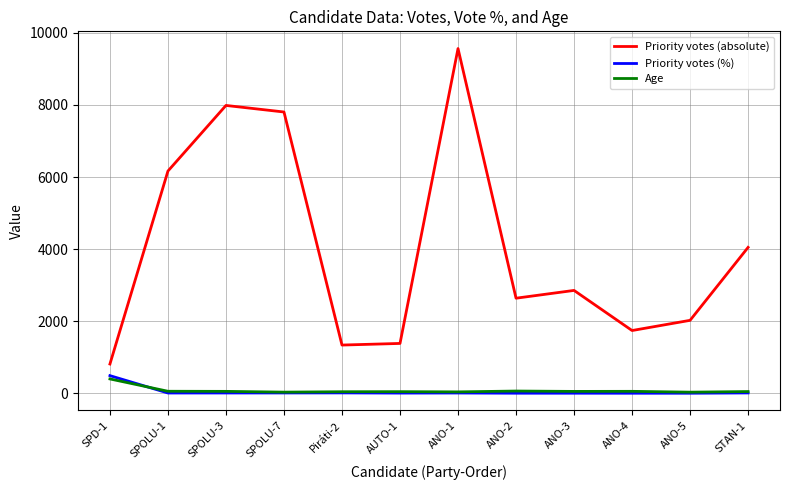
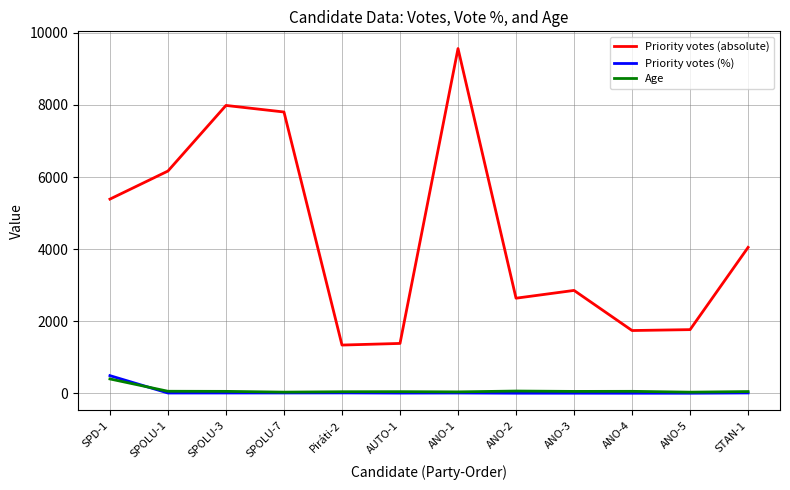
  {
    "Priority votes (absolute)": {
-     "SPD-1": 800,
+     "SPD-1": 5400,
      "SPOLU-1": 6200,
      "SPOLU-3": 8000,
      "SPOLU-7": 7800,
      "Piráti-2": 1300,
      "AUTO-1": 1400,
      "ANO-1": 9600,
      "ANO-2": 2600,
      "ANO-3": 2900,
      "ANO-4": 1700,
-     "ANO-5": 2000,
+     "ANO-5": 1800,
      "STAN-1": 4000
    },
    "Priority votes (%)": {
      "SPD-1": 500
    },
    "Age": {
      "SPD-1": 400
    }
  }
